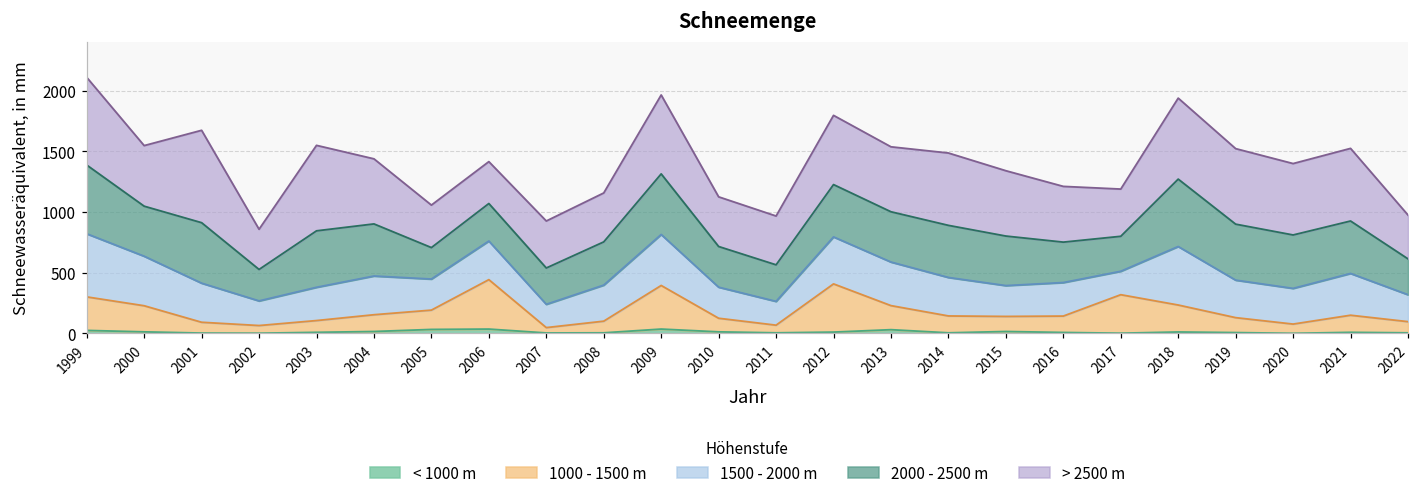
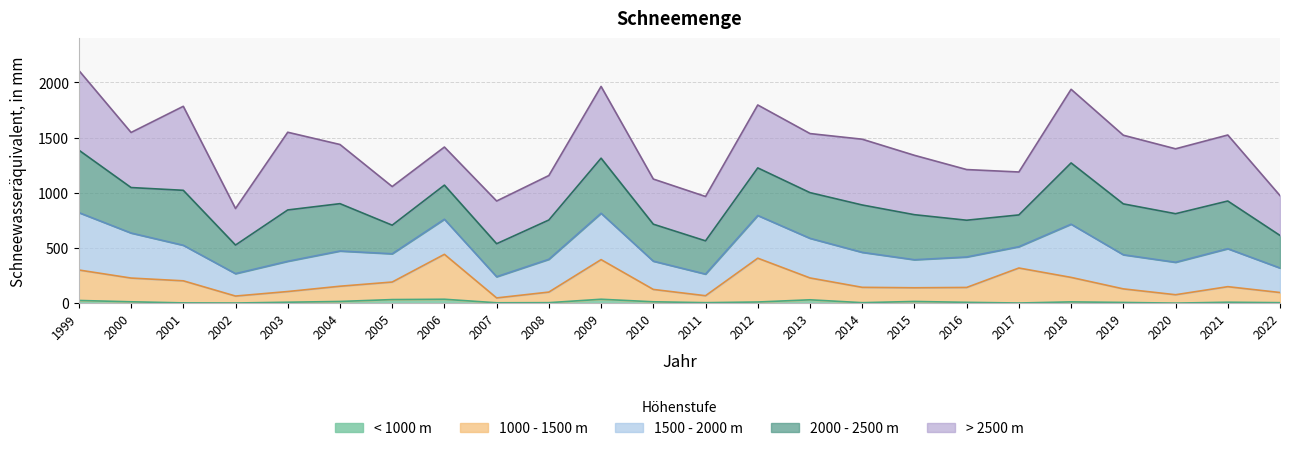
  {
    "1000 - 1500 m": {
      "1999": 280,
      "2000": 220,
-     "2001": 90,
+     "2001": 200,
      "2002": 60,
      "2003": 100,
      "2004": 140,
      "2005": 160,
      "2006": 410,
      "2007": 40,
      "2008": 100,
      "2009": 360,
      "2010": 110,
      "2011": 60,
      "2012": 400,
      "2013": 200,
      "2014": 140,
      "2015": 120,
      "2016": 140,
      "2017": 320,
      "2018": 220,
      "2019": 120,
      "2020": 80,
      "2021": 140,
      "2022": 90
    }
  }
